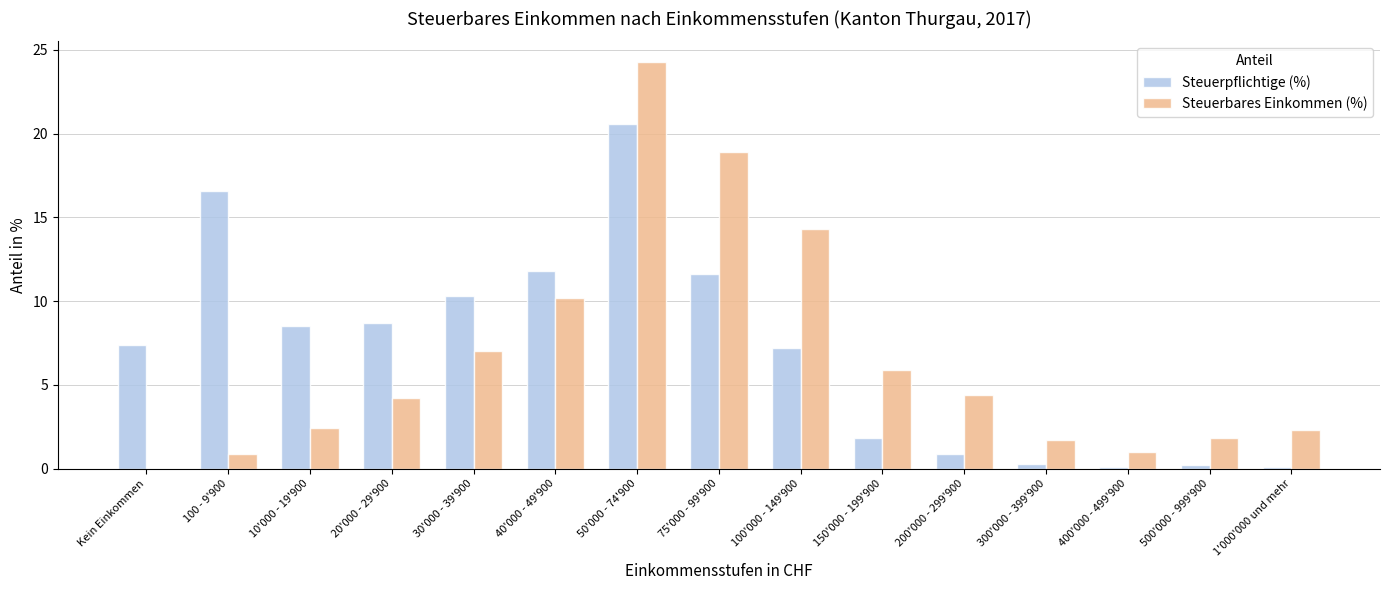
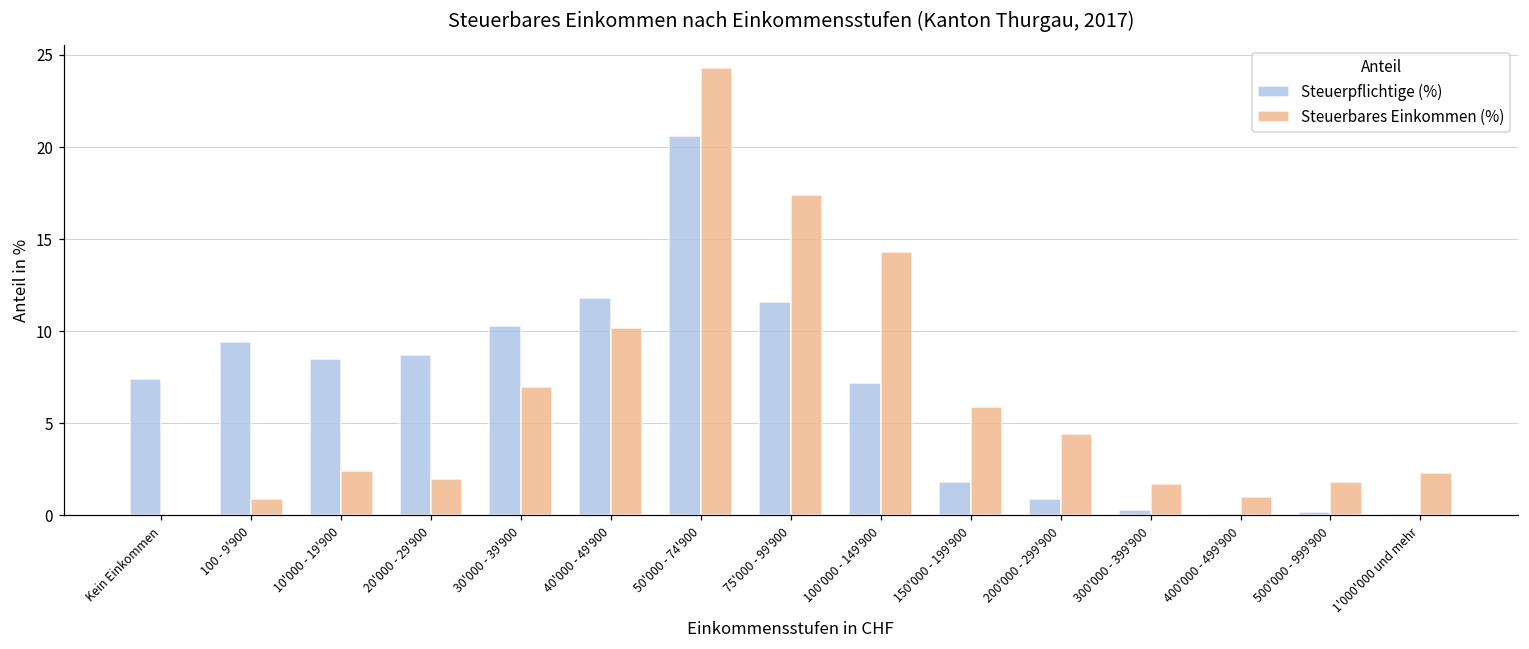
  {
    "Steuerpflichtige (%)": {
      "Kein Einkommen": 7.4,
-     "100 - 9'900": 16.6,
+     "100 - 9'900": 9.4,
      "10'000 - 19'900": 8.5,
      "20'000 - 29'900": 8.7,
      "30'000 - 39'900": 10.3,
      "40'000 - 49'900": 11.8,
      "50'000 - 74'900": 20.6,
      "75'000 - 99'900": 11.6,
      "100'000 - 149'900": 7.2,
      "150'000 - 199'900": 1.8,
      "200'000 - 299'900": 0.9,
      "300'000 - 399'900": 0.3,
      "500'000 - 999'900": 0.2
    },
    "Steuerbares Einkommen (%)": {
      "Kein Einkommen": 0.0,
      "100 - 9'900": 0.9,
      "10'000 - 19'900": 2.4,
-     "20'000 - 29'900": 4.2,
+     "20'000 - 29'900": 2.0,
      "30'000 - 39'900": 7.0,
      "40'000 - 49'900": 10.2,
      "50'000 - 74'900": 24.3,
-     "75'000 - 99'900": 18.9,
+     "75'000 - 99'900": 17.4,
      "100'000 - 149'900": 14.3,
      "150'000 - 199'900": 5.9,
      "200'000 - 299'900": 4.4,
      "300'000 - 399'900": 1.7,
      "400'000 - 499'900": 1.0,
      "500'000 - 999'900": 1.8,
      "1'000'000 und mehr": 2.3
    }
  }
